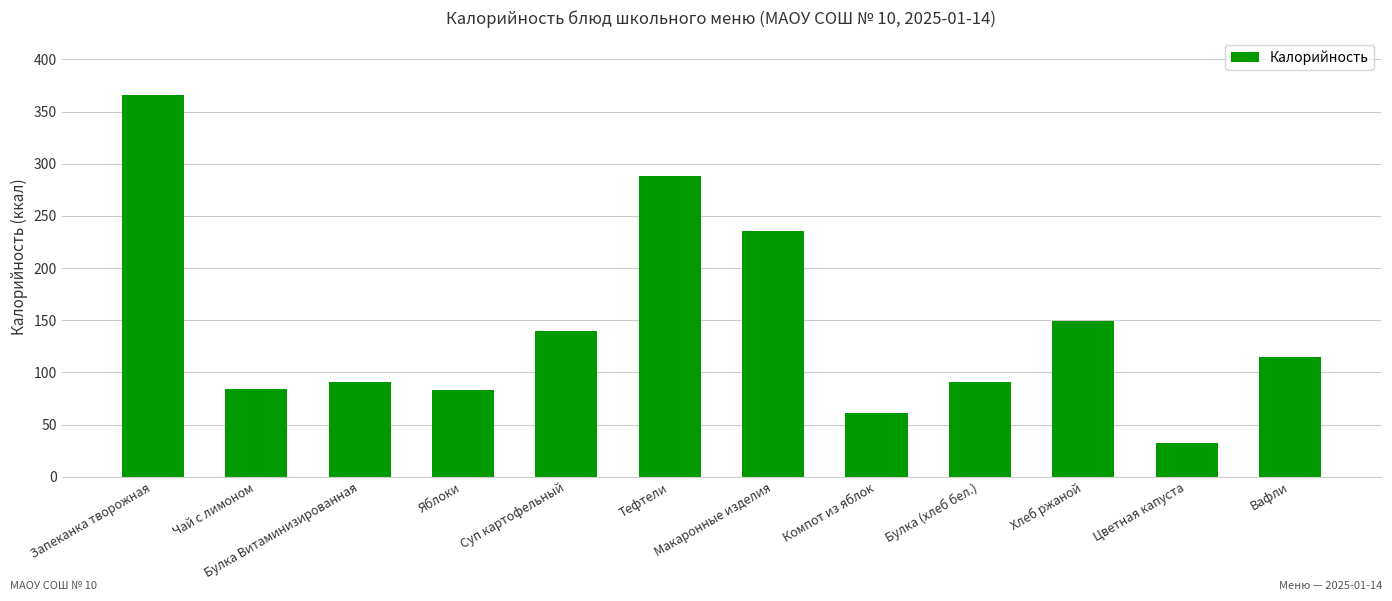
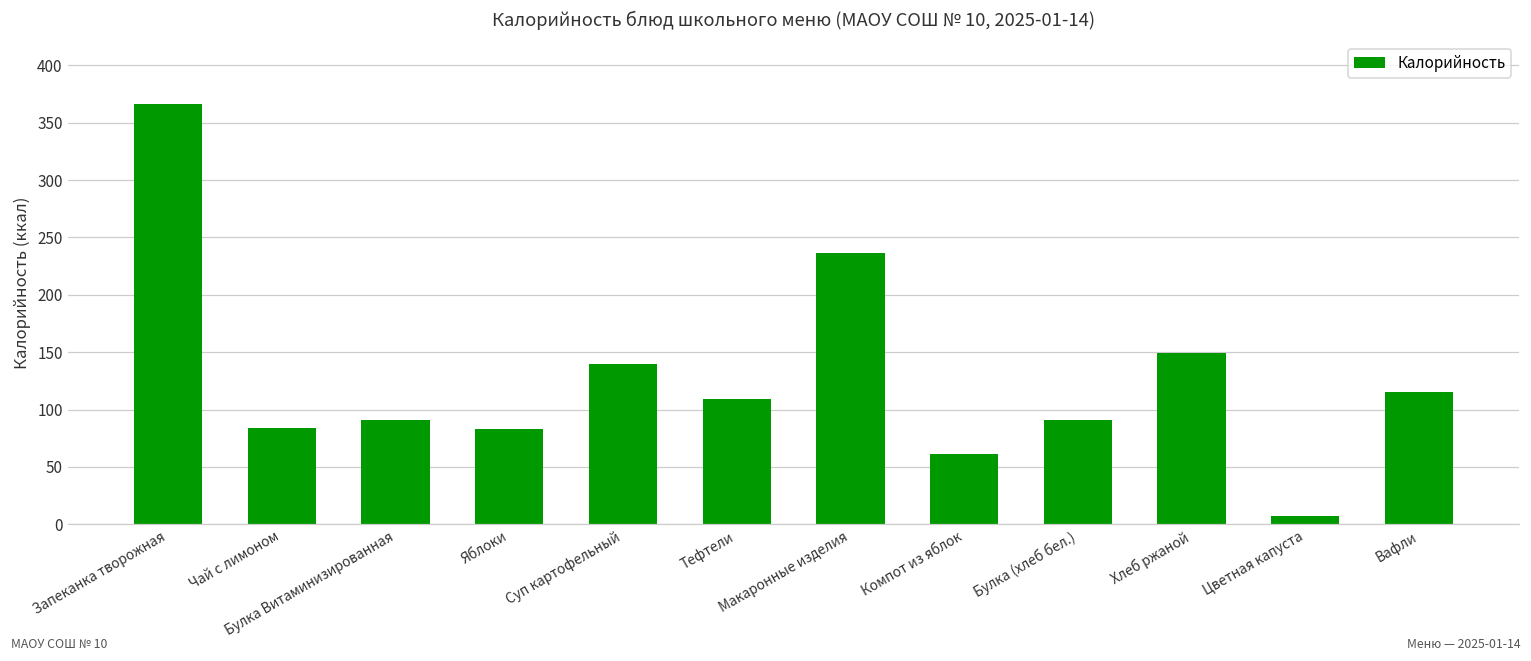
  {
    "Запеканка творожная": 366,
    "Чай с лимоном": 84,
    "Булка Витаминизированная": 91,
    "Яблоки": 83,
    "Суп картофельный": 140,
-   "Тефтели": 288,
+   "Тефтели": 109,
    "Макаронные изделия": 236,
    "Компот из яблок": 61,
    "Булка (хлеб бел.)": 91,
    "Хлеб ржаной": 149,
-   "Цветная капуста": 32,
+   "Цветная капуста": 7,
    "Вафли": 115
  }
